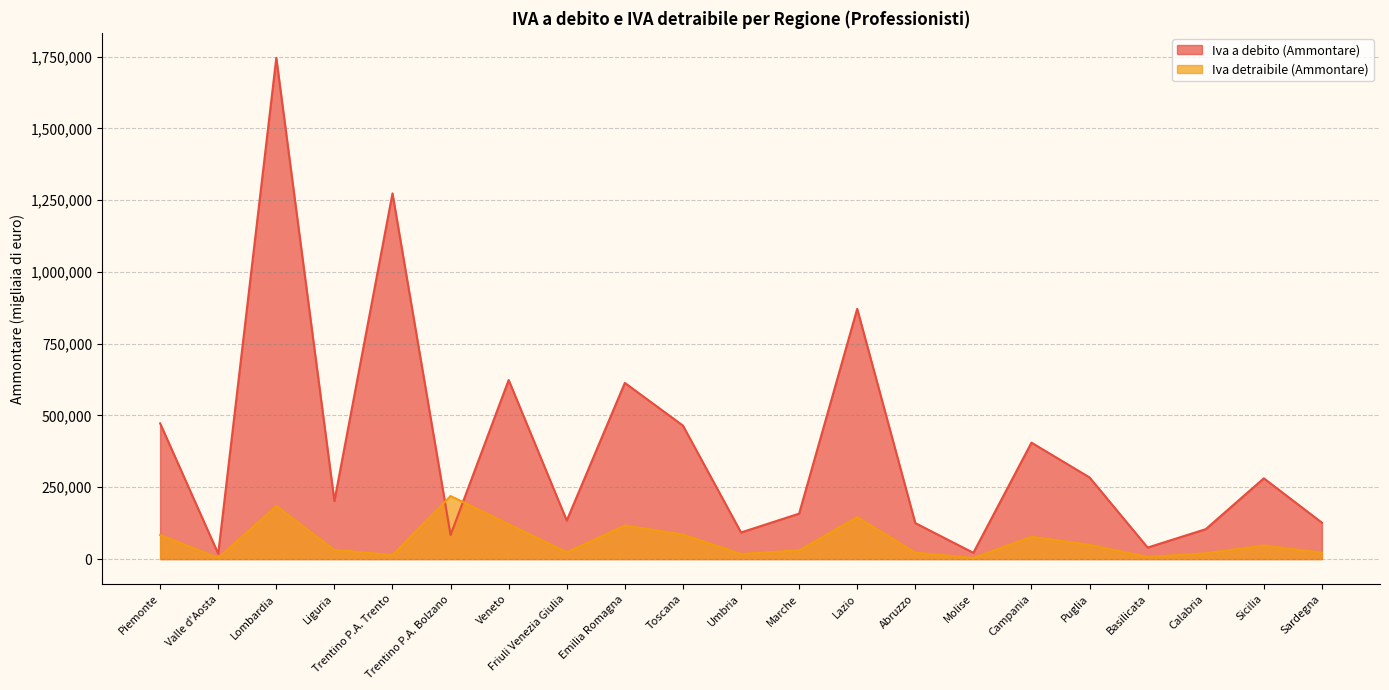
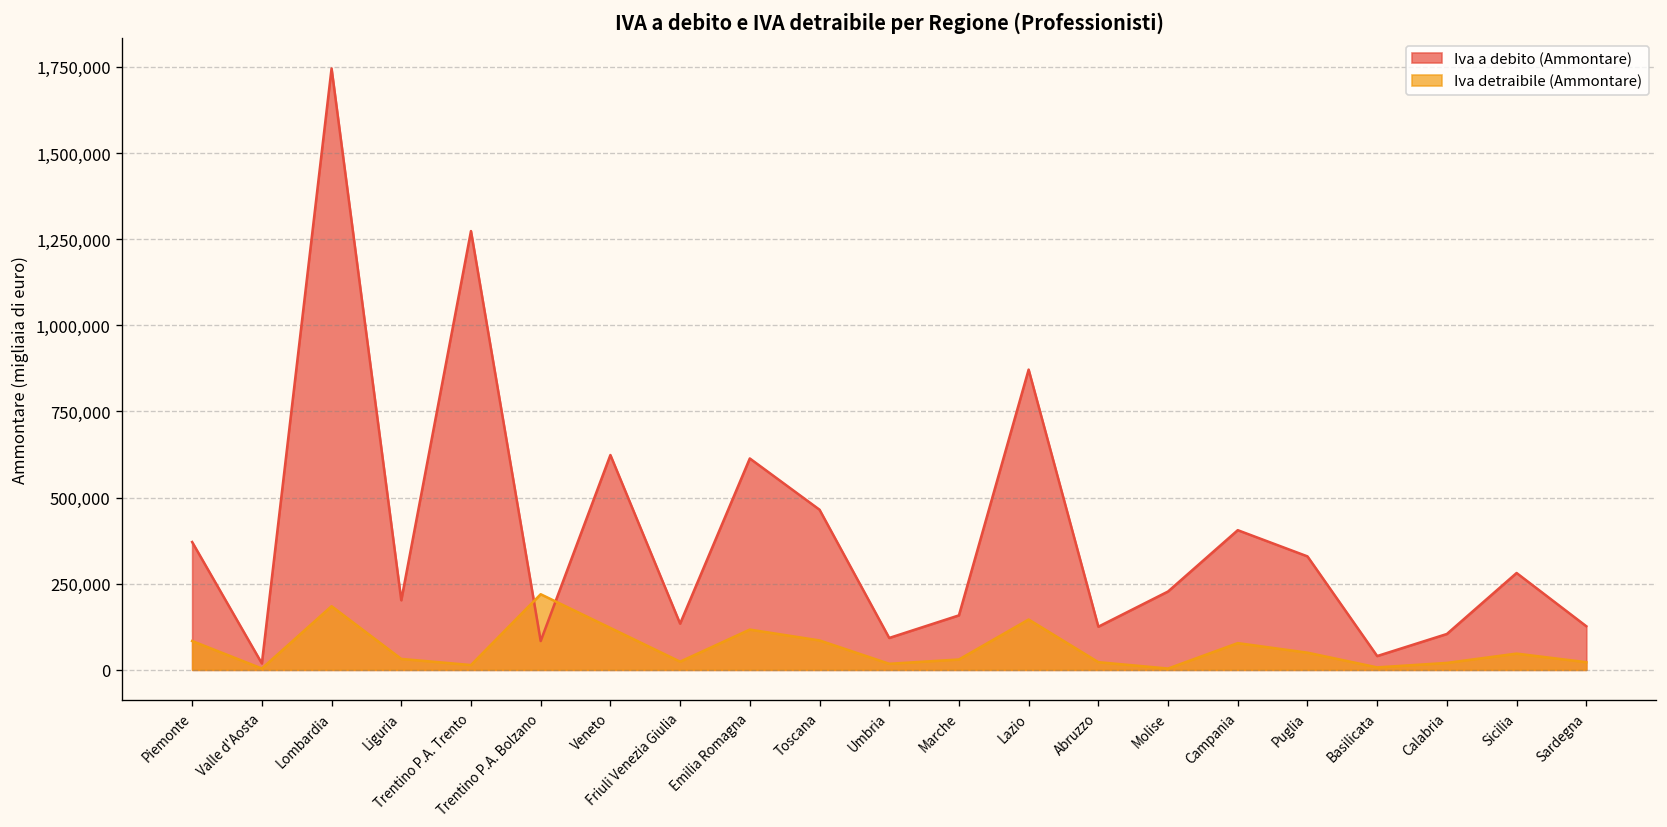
  {
    "Iva a debito (Ammontare)": {
-     "Piemonte": "470,000",
+     "Piemonte": "370,000",
      "Valle d'Aosta": "20,000",
      "Lombardia": "1,750,000",
      "Liguria": "200,000",
      "Trentino P.A. Trento": "1,270,000",
      "Trentino P.A. Bolzano": "80,000",
      "Veneto": "620,000",
      "Friuli Venezia Giulia": "130,000",
      "Emilia Romagna": "610,000",
      "Toscana": "460,000",
      "Umbria": "90,000",
      "Marche": "160,000",
      "Lazio": "870,000",
      "Abruzzo": "130,000",
-     "Molise": "20,000",
+     "Molise": "230,000",
      "Campania": "410,000",
-     "Puglia": "280,000",
+     "Puglia": "330,000",
      "Basilicata": "40,000",
      "Calabria": "100,000",
      "Sicilia": "280,000",
      "Sardegna": "130,000"
    },
    "Iva detraibile (Ammontare)": {
      "Piemonte": "80,000",
      "Valle d'Aosta": "0",
      "Lombardia": "180,000",
      "Liguria": "30,000",
      "Trentino P.A. Trento": "10,000",
      "Trentino P.A. Bolzano": "220,000",
      "Veneto": "120,000",
      "Friuli Venezia Giulia": "20,000",
      "Emilia Romagna": "120,000",
      "Toscana": "90,000",
      "Umbria": "20,000",
      "Marche": "30,000",
      "Lazio": "150,000",
      "Abruzzo": "20,000",
      "Molise": "0",
      "Campania": "80,000",
      "Puglia": "50,000",
      "Basilicata": "10,000",
      "Calabria": "20,000",
      "Sicilia": "50,000",
      "Sardegna": "20,000"
    }
  }
